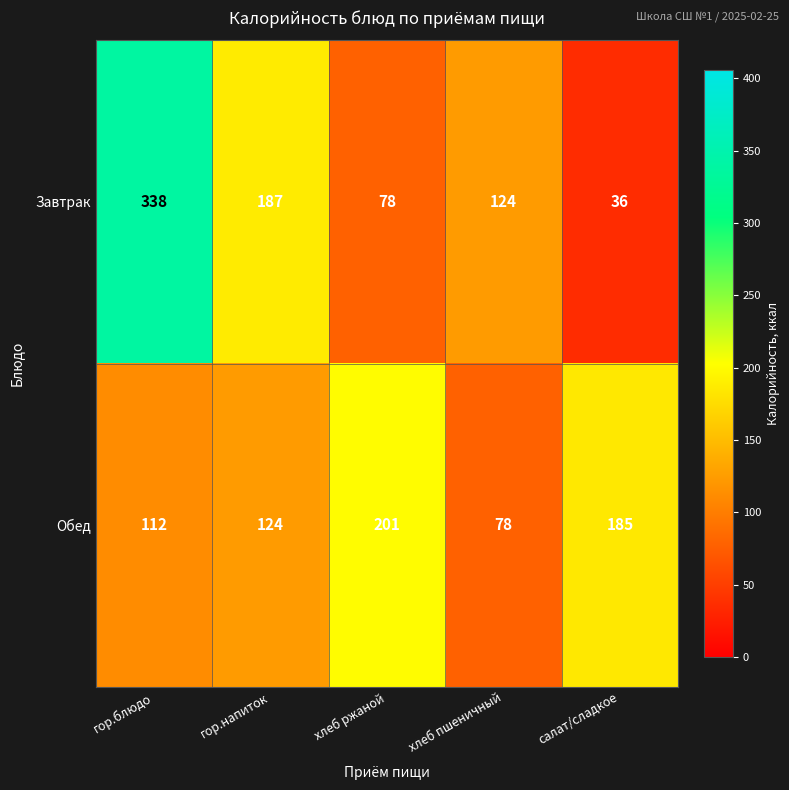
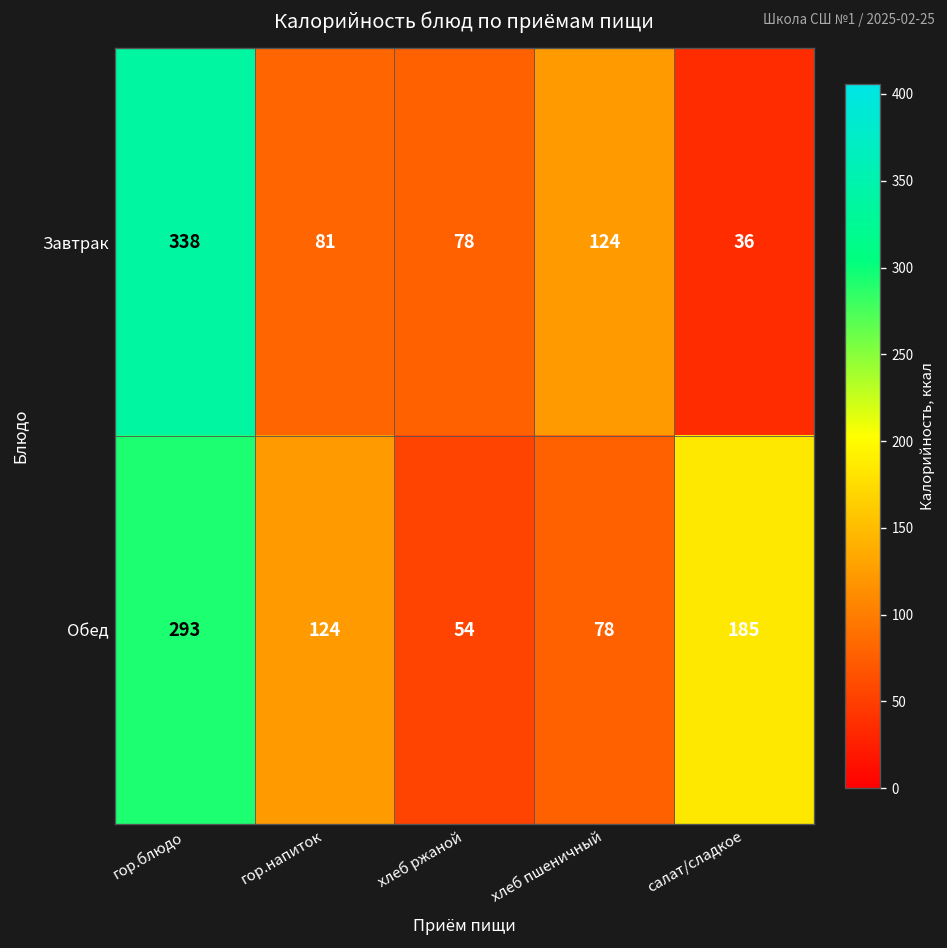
  {
    "Завтрак": {
      "гор.блюдо": 338,
-     "гор.напиток": 187,
+     "гор.напиток": 81,
      "хлеб ржаной": 78,
      "хлеб пшеничный": 124,
      "салат/сладкое": 36
    },
    "Обед": {
-     "гор.блюдо": 112,
+     "гор.блюдо": 293,
      "гор.напиток": 124,
-     "хлеб ржаной": 201,
+     "хлеб ржаной": 54,
      "хлеб пшеничный": 78,
      "салат/сладкое": 185
    }
  }
